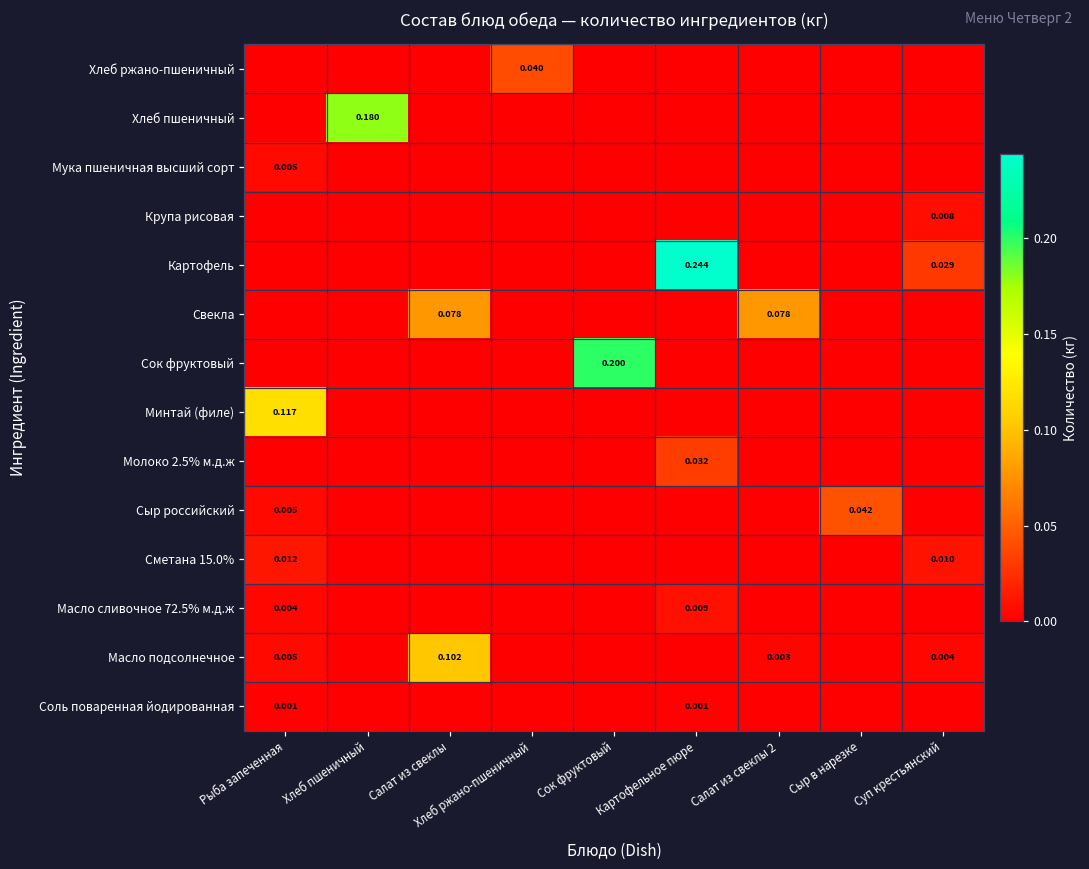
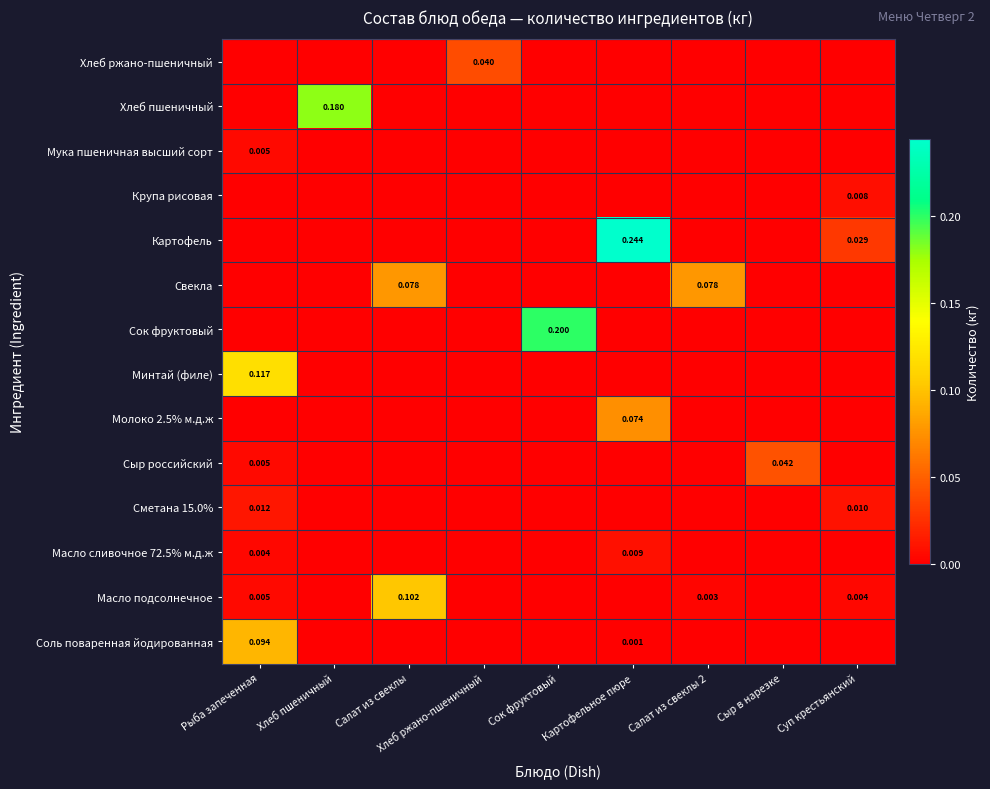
  {
    "Хлеб ржано-пшеничный": {
      "Хлеб ржано-пшеничный": 0.040
    },
    "Хлеб пшеничный": {
      "Хлеб пшеничный": 0.180
    },
    "Мука пшеничная высший сорт": {
      "Рыба запеченная": 0.005
    },
    "Крупа рисовая": {
      "Суп крестьянский": 0.008
    },
    "Картофель": {
      "Картофельное пюре": 0.244,
      "Суп крестьянский": 0.029
    },
    "Свекла": {
      "Салат из свеклы": 0.078,
      "Салат из свеклы 2": 0.078
    },
    "Сок фруктовый": {
      "Сок фруктовый": 0.200
    },
    "Минтай (филе)": {
      "Рыба запеченная": 0.117
    },
    "Молоко 2.5% м.д.ж": {
-     "Картофельное пюре": 0.032
+     "Картофельное пюре": 0.074
    },
    "Сыр российский": {
      "Рыба запеченная": 0.005,
      "Сыр в нарезке": 0.042
    },
    "Сметана 15.0%": {
      "Рыба запеченная": 0.012,
      "Суп крестьянский": 0.010
    },
    "Масло сливочное 72.5% м.д.ж": {
      "Рыба запеченная": 0.004,
      "Картофельное пюре": 0.009
    },
    "Масло подсолнечное": {
      "Рыба запеченная": 0.005,
      "Салат из свеклы": 0.102,
      "Салат из свеклы 2": 0.003,
      "Суп крестьянский": 0.004
    },
    "Соль поваренная йодированная": {
-     "Рыба запеченная": 0.001,
+     "Рыба запеченная": 0.094,
      "Картофельное пюре": 0.001
    }
  }
